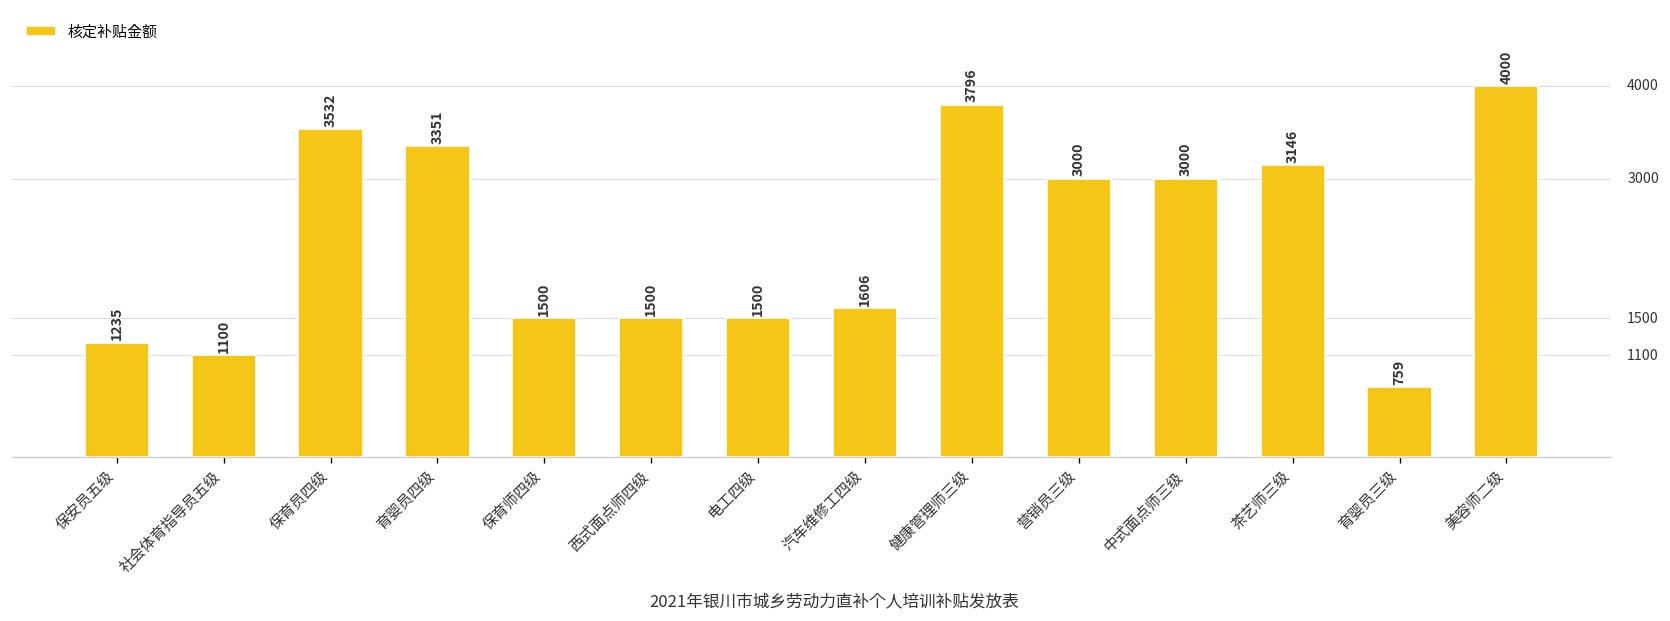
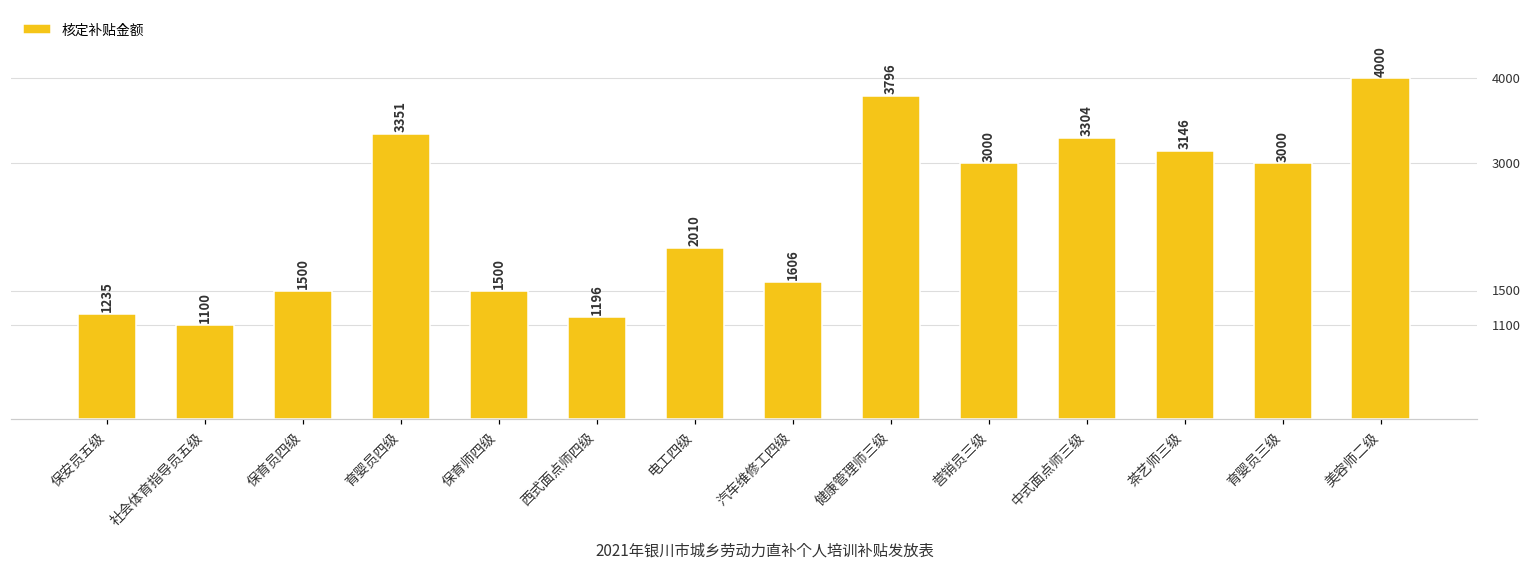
  {
    "保安员五级": 1235,
    "社会体育指导员五级": 1100,
-   "保育员四级": 3532,
+   "保育员四级": 1500,
    "育婴员四级": 3351,
    "保育师四级": 1500,
-   "西式面点师四级": 1500,
-   "电工四级": 1500,
+   "西式面点师四级": 1196,
+   "电工四级": 2010,
    "汽车维修工四级": 1606,
    "健康管理师三级": 3796,
    "营销员三级": 3000,
-   "中式面点师三级": 3000,
+   "中式面点师三级": 3304,
    "茶艺师三级": 3146,
-   "育婴员三级": 759,
+   "育婴员三级": 3000,
    "美容师二级": 4000
  }
